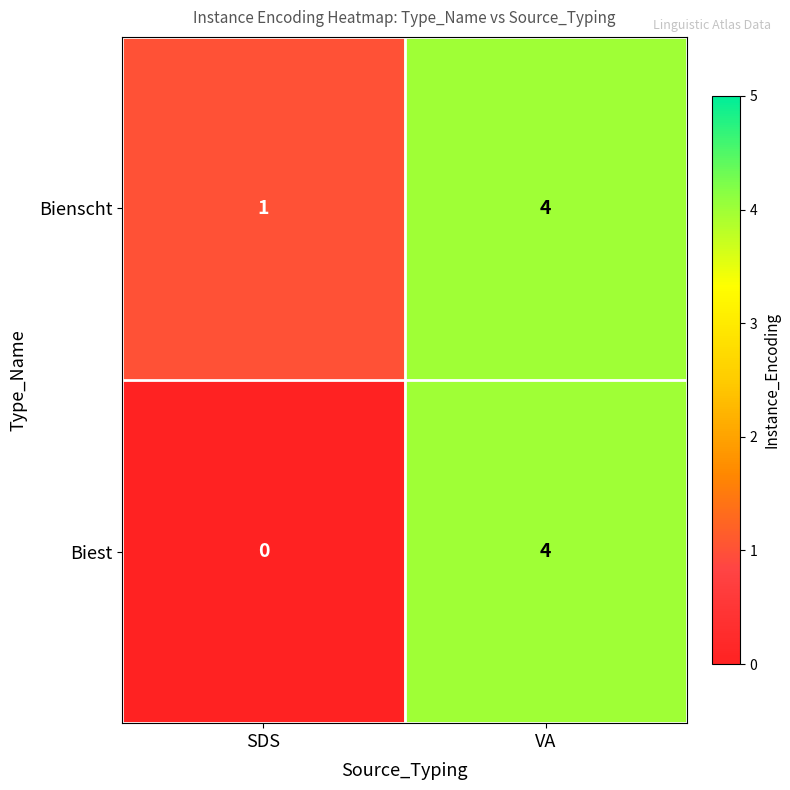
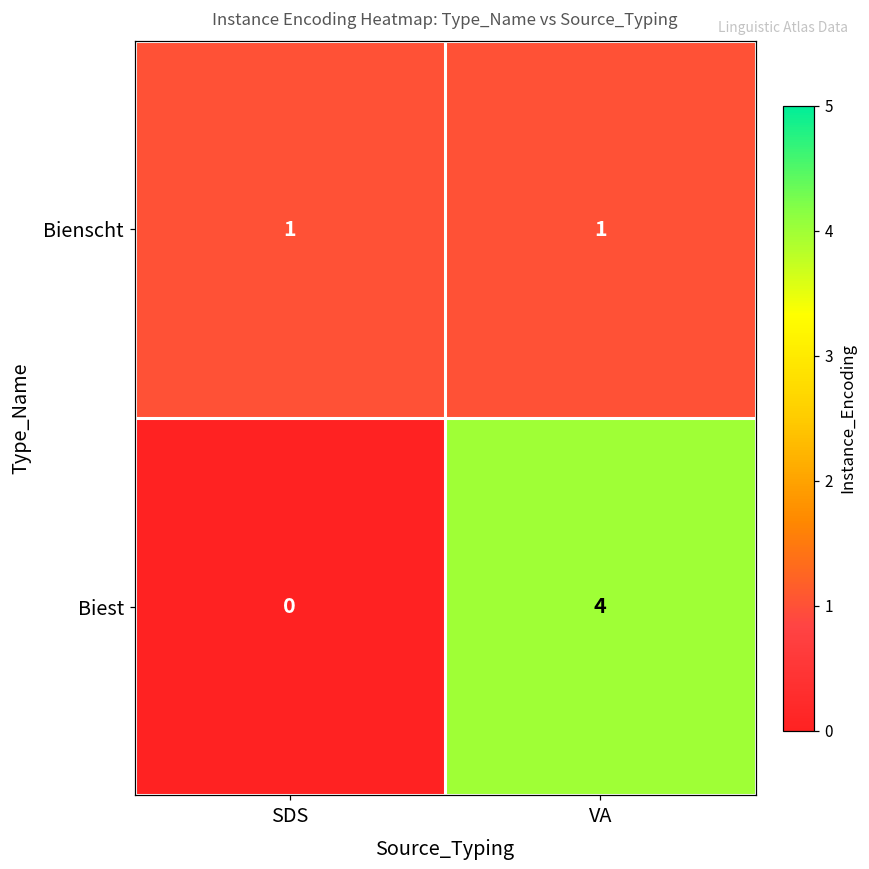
  {
    "Bienscht": {
      "SDS": 1,
-     "VA": 4
+     "VA": 1
    },
    "Biest": {
      "SDS": 0,
      "VA": 4
    }
  }
